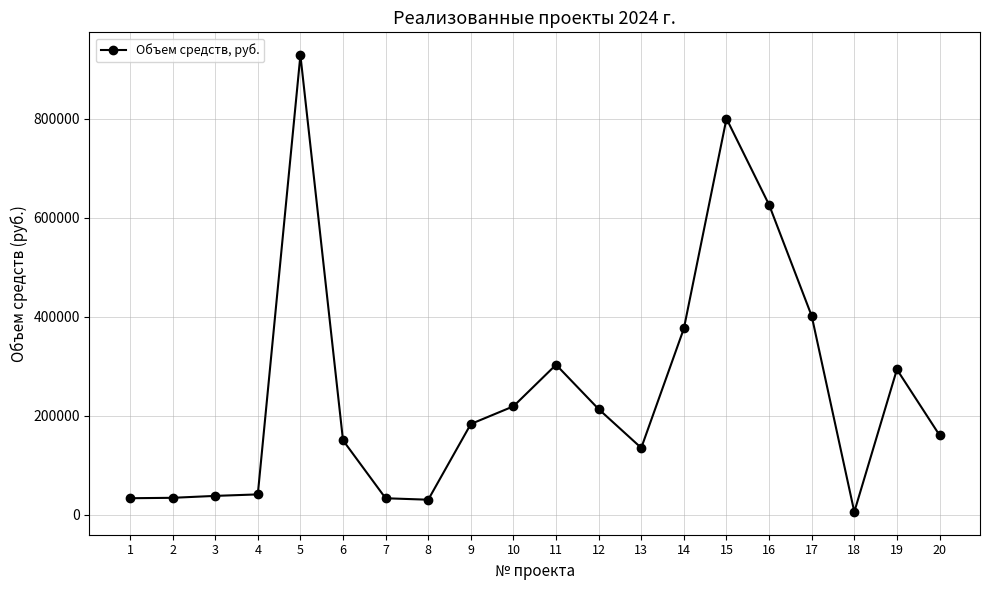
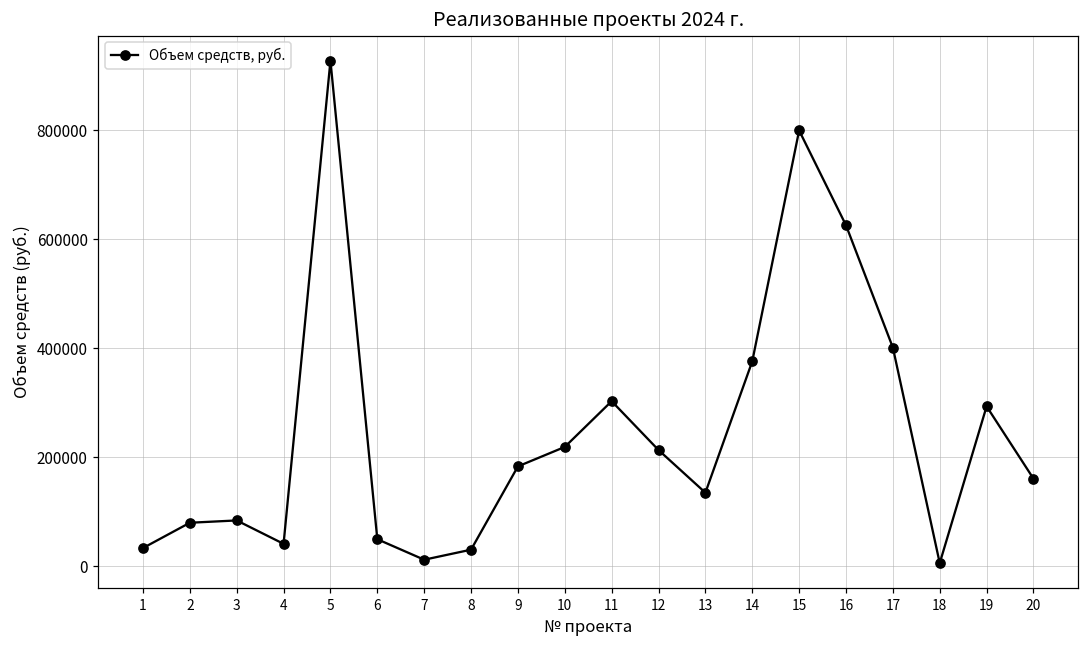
  {
    "1": 30000,
-   "2": 30000,
-   "3": 40000,
+   "2": 80000,
+   "3": 80000,
    "4": 40000,
    "5": 930000,
-   "6": 150000,
-   "7": 30000,
+   "6": 50000,
+   "7": 10000,
    "8": 30000,
    "9": 180000,
    "10": 220000,
    "11": 300000,
    "12": 210000,
    "13": 130000,
    "14": 380000,
    "15": 800000,
    "16": 630000,
    "17": 400000,
    "18": 10000,
    "19": 290000,
    "20": 160000
  }
